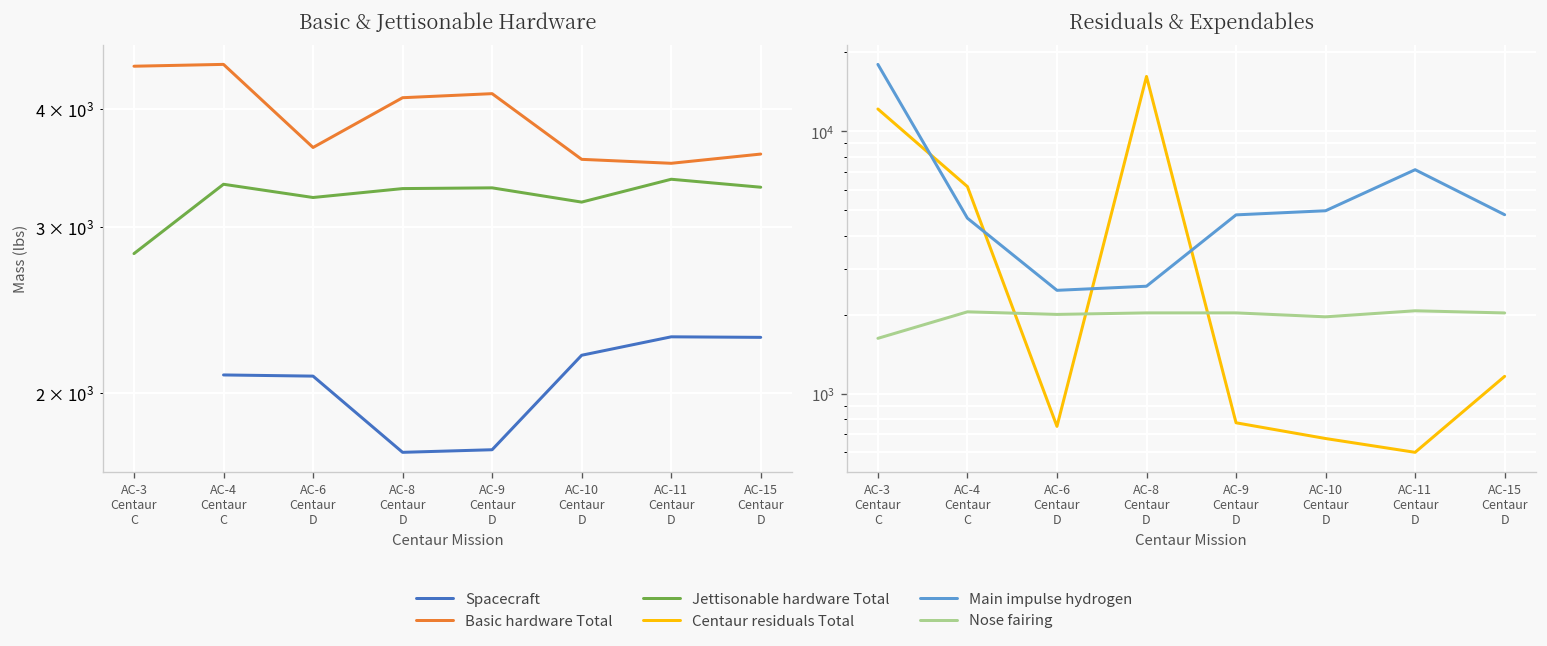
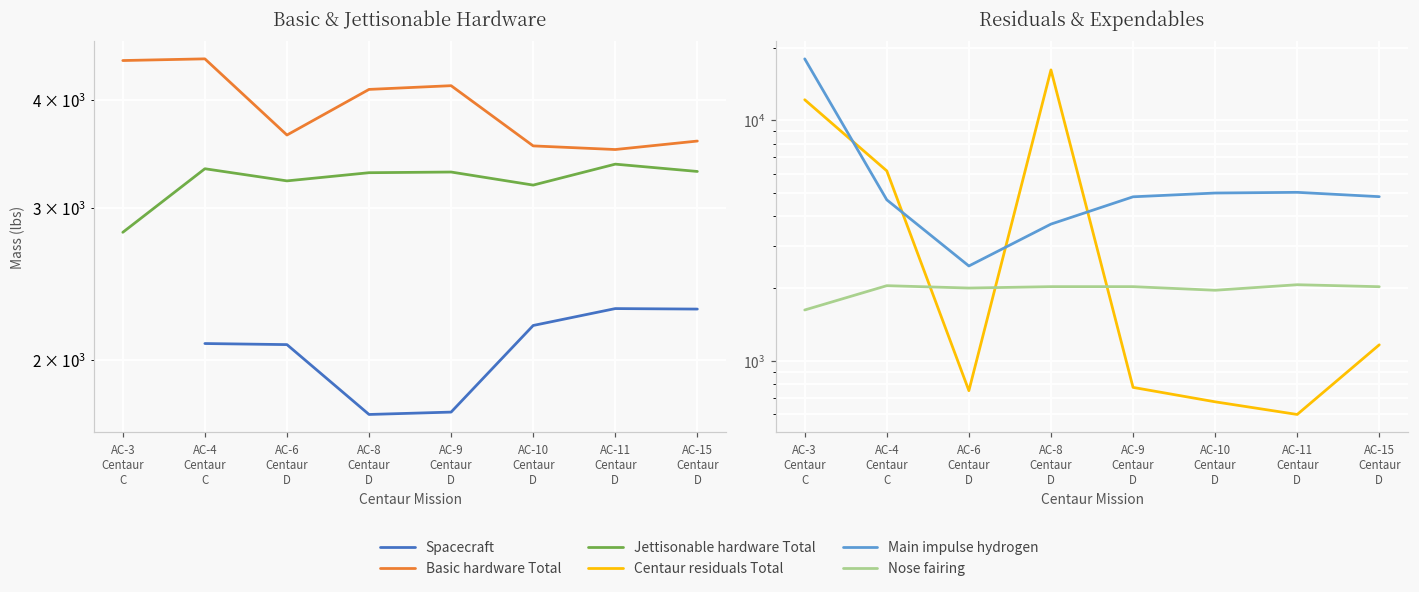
  {
    "Residuals & Expendables": {
      "Centaur residuals Total": {
        "AC-3 Centaur C": 12000,
        "AC-4 Centaur C": 6200,
        "AC-6 Centaur D": 750,
        "AC-8 Centaur D": 16000,
        "AC-9 Centaur D": 780,
        "AC-10 Centaur D": 680,
        "AC-11 Centaur D": 600,
        "AC-15 Centaur D": 1200
      },
      "Main impulse hydrogen": {
        "AC-3 Centaur C": 18000,
        "AC-4 Centaur C": 4700,
        "AC-6 Centaur D": 2500,
-       "AC-8 Centaur D": 2600,
+       "AC-8 Centaur D": 3700,
        "AC-9 Centaur D": 4800,
        "AC-10 Centaur D": 5000,
-       "AC-11 Centaur D": 7100,
+       "AC-11 Centaur D": 5000,
        "AC-15 Centaur D": 4800
      },
      "Nose fairing": {
        "AC-3 Centaur C": 1600,
        "AC-4 Centaur C": 2100,
        "AC-6 Centaur D": 2000,
        "AC-8 Centaur D": 2000,
        "AC-9 Centaur D": 2000,
        "AC-10 Centaur D": 2000,
        "AC-11 Centaur D": 2100,
        "AC-15 Centaur D": 2000
      }
    }
  }
